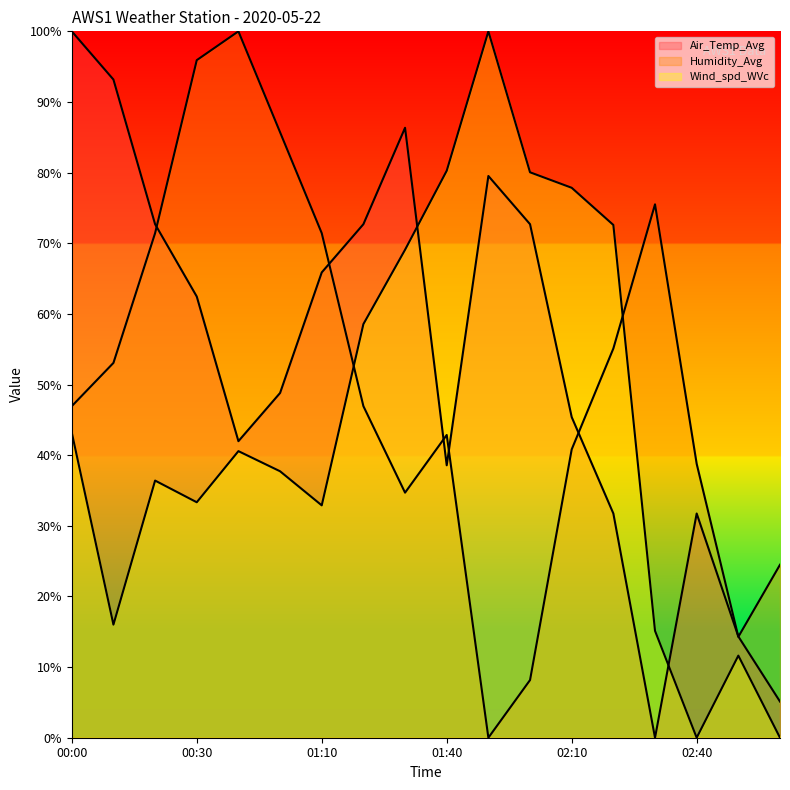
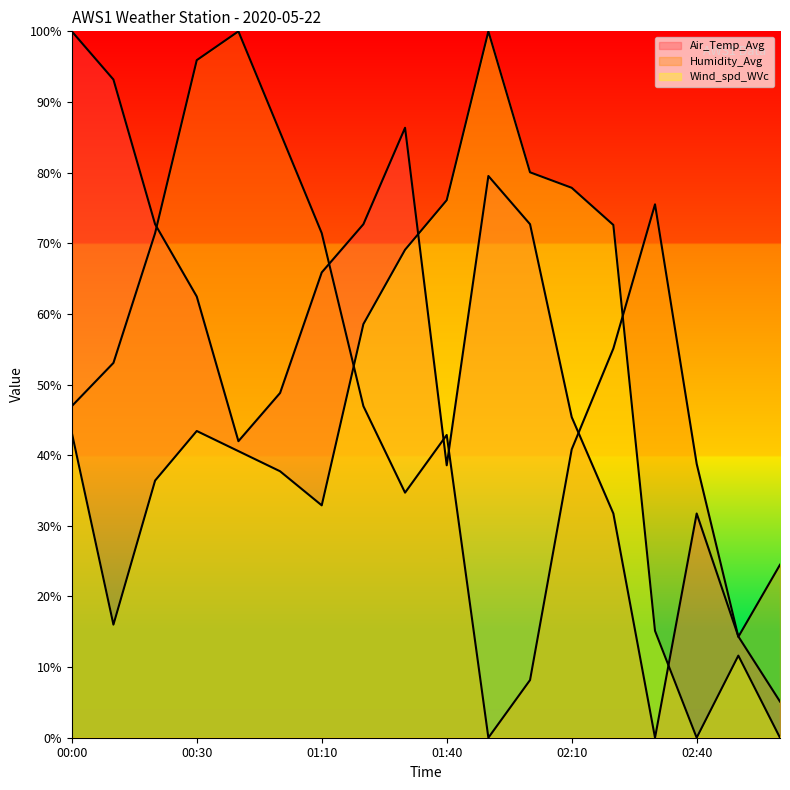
  {
    "Wind_spd_WVc": {
      "00:00": "43%",
-     "00:30": "33%",
+     "00:30": "43%",
      "01:10": "33%",
-     "01:40": "80%",
+     "01:40": "76%",
      "02:10": "78%"
    }
  }
